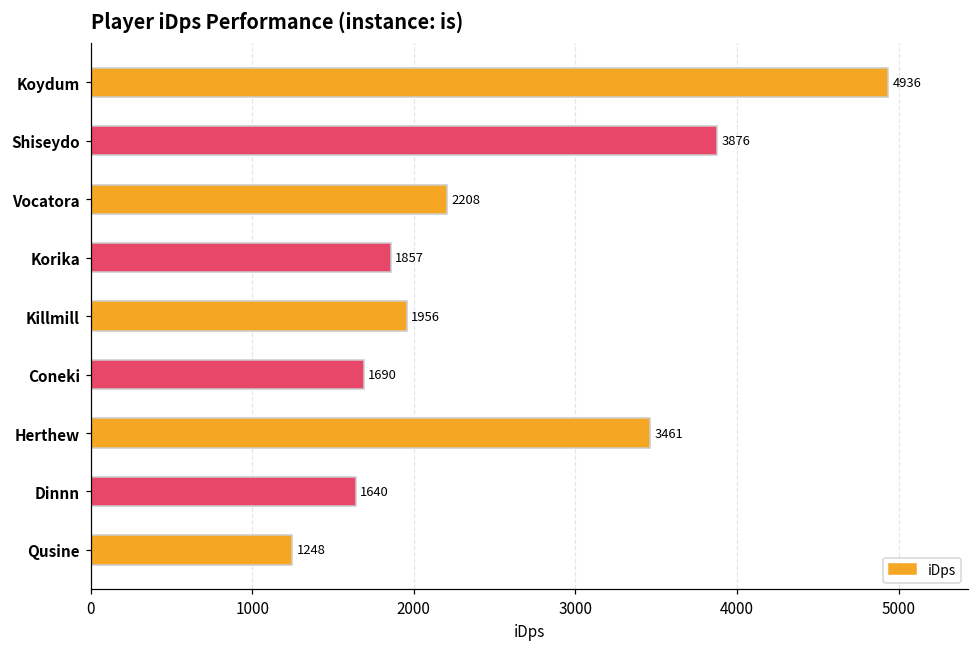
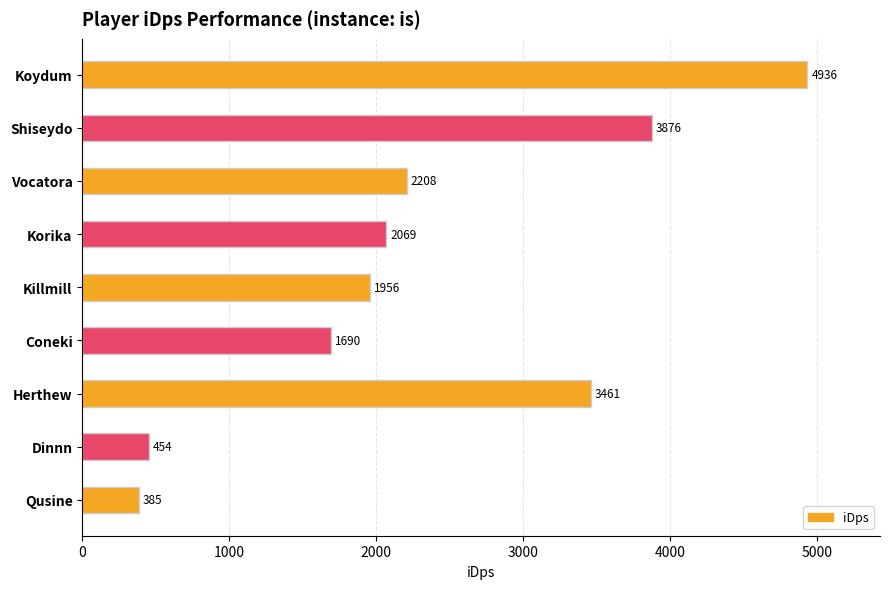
  {
    "Koydum": 4936,
    "Shiseydo": 3876,
    "Vocatora": 2208,
-   "Korika": 1857,
+   "Korika": 2069,
    "Killmill": 1956,
    "Coneki": 1690,
    "Herthew": 3461,
-   "Dinnn": 1640,
-   "Qusine": 1248
+   "Dinnn": 454,
+   "Qusine": 385
  }
